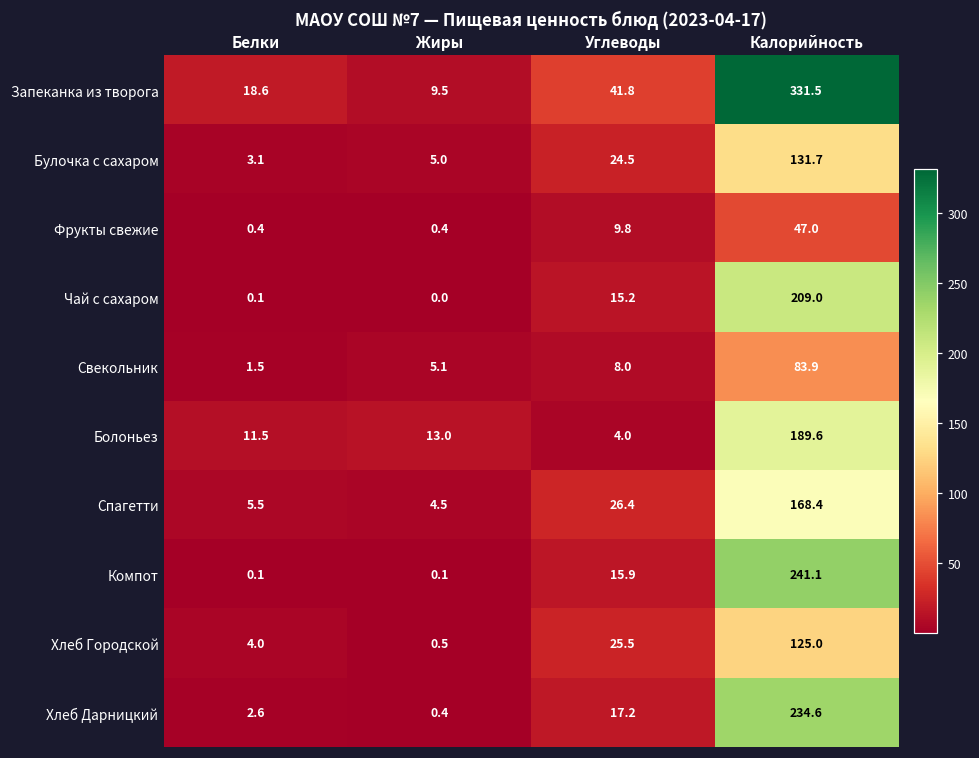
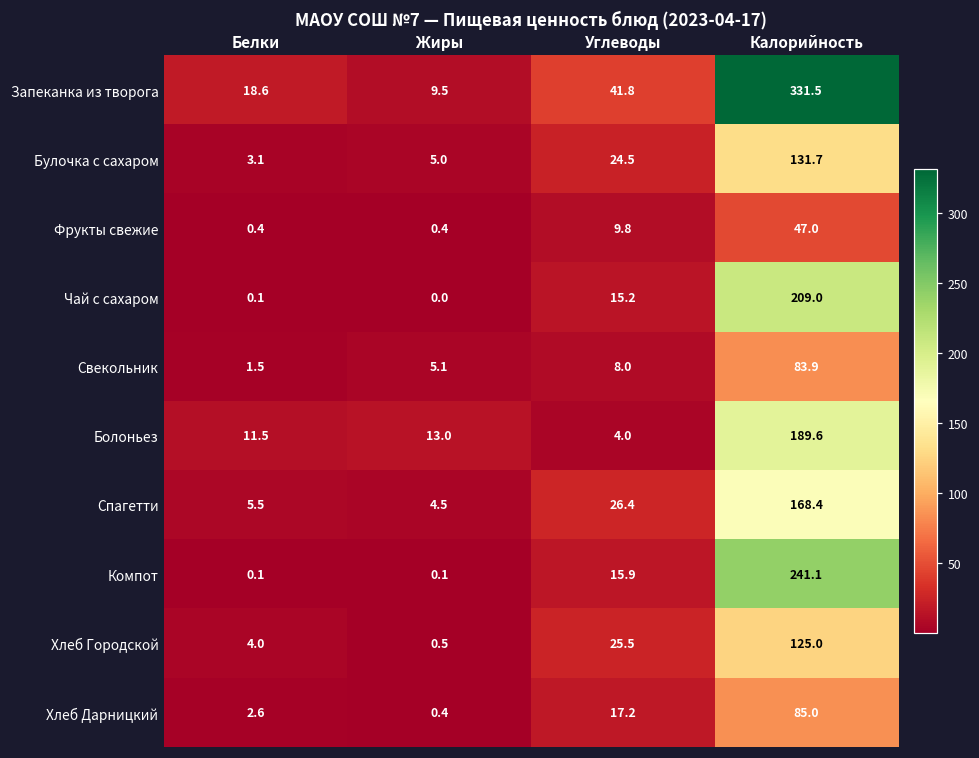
  {
    "Запеканка из творога": {
      "Белки": 18.6,
      "Жиры": 9.5,
      "Углеводы": 41.8,
      "Калорийность": 331.5
    },
    "Булочка с сахаром": {
      "Белки": 3.1,
      "Жиры": 5.0,
      "Углеводы": 24.5,
      "Калорийность": 131.7
    },
    "Фрукты свежие": {
      "Белки": 0.4,
      "Жиры": 0.4,
      "Углеводы": 9.8,
      "Калорийность": 47.0
    },
    "Чай с сахаром": {
      "Белки": 0.1,
      "Жиры": 0.0,
      "Углеводы": 15.2,
      "Калорийность": 209.0
    },
    "Свекольник": {
      "Белки": 1.5,
      "Жиры": 5.1,
      "Углеводы": 8.0,
      "Калорийность": 83.9
    },
    "Болоньез": {
      "Белки": 11.5,
      "Жиры": 13.0,
      "Углеводы": 4.0,
      "Калорийность": 189.6
    },
    "Спагетти": {
      "Белки": 5.5,
      "Жиры": 4.5,
      "Углеводы": 26.4,
      "Калорийность": 168.4
    },
    "Компот": {
      "Белки": 0.1,
      "Жиры": 0.1,
      "Углеводы": 15.9,
      "Калорийность": 241.1
    },
    "Хлеб Городской": {
      "Белки": 4.0,
      "Жиры": 0.5,
      "Углеводы": 25.5,
      "Калорийность": 125.0
    },
    "Хлеб Дарницкий": {
      "Белки": 2.6,
      "Жиры": 0.4,
      "Углеводы": 17.2,
-     "Калорийность": 234.6
+     "Калорийность": 85.0
    }
  }
